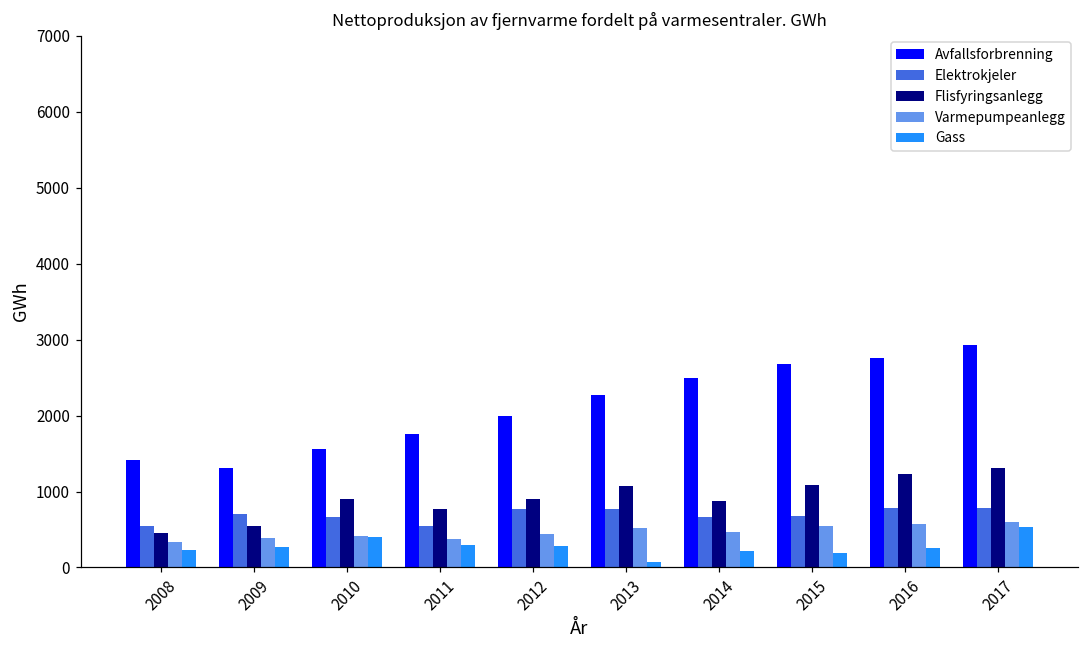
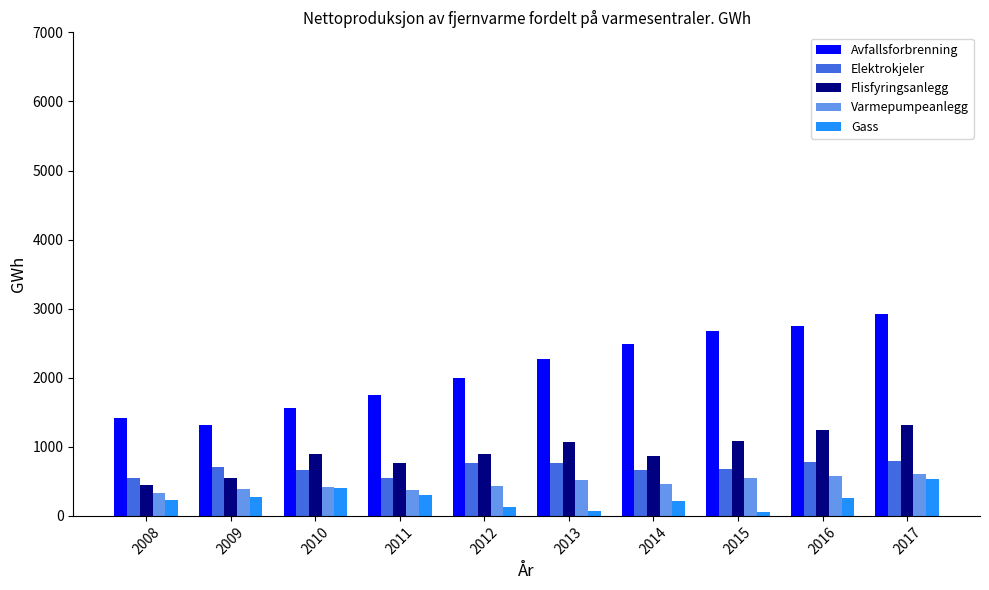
  {
    "Avfallsforbrenning": {
      "2008": 1400,
      "2009": 1300,
      "2010": 1600,
      "2011": 1800,
      "2012": 2000,
      "2013": 2300,
      "2014": 2500,
      "2015": 2700,
      "2016": 2800,
      "2017": 2900
    },
    "Flisfyringsanlegg": {
      "2008": 500,
      "2009": 500,
      "2010": 900,
      "2011": 800,
      "2012": 900,
      "2013": 1100,
      "2014": 900,
      "2015": 1100,
      "2016": 1200,
      "2017": 1300
    },
    "Gass": {
      "2008": 200,
      "2009": 300,
      "2010": 400,
      "2011": 300,
-     "2012": 300,
+     "2012": 100,
      "2013": 100,
      "2014": 200,
-     "2015": 200,
+     "2015": 100,
      "2016": 300,
      "2017": 500
    }
  }
